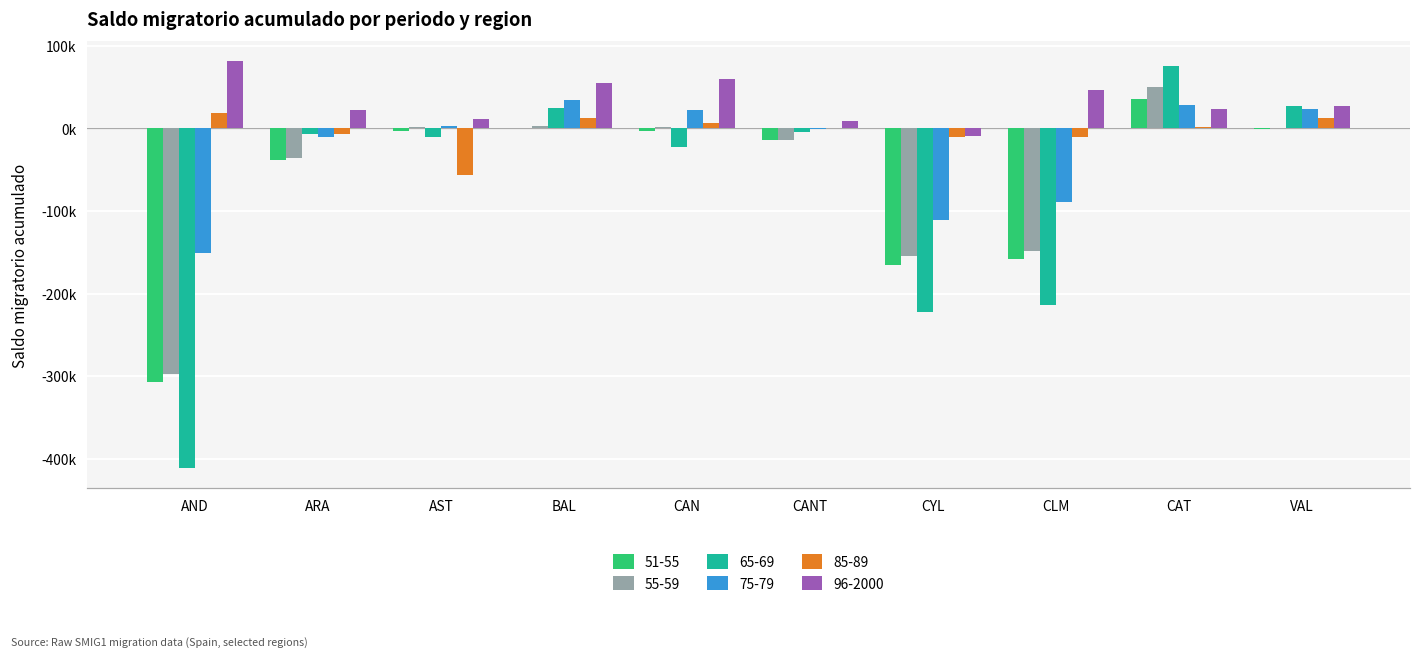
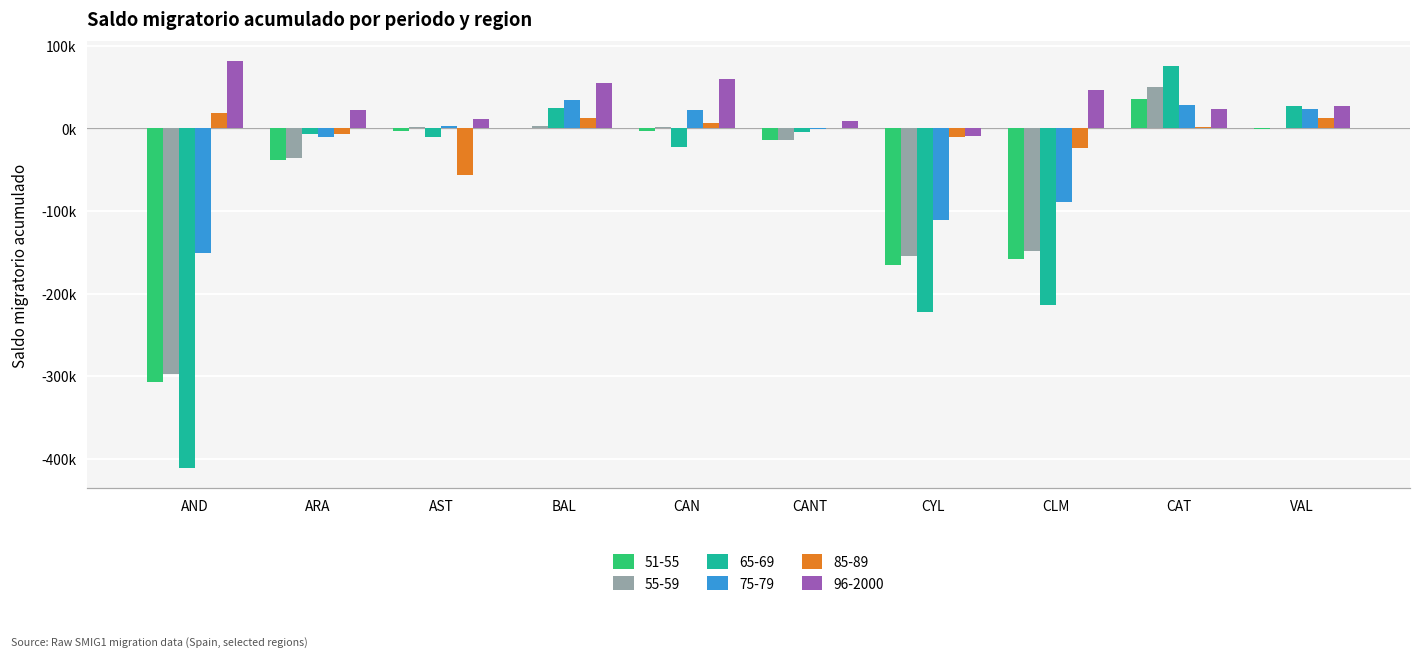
  {
    "55-59": {
      "AND": -300000,
      "ARA": -40000,
      "CANT": -10000,
      "CYL": -150000,
      "CLM": -150000,
      "CAT": 50000
    },
    "75-79": {
      "AND": -150000,
      "ARA": -10000,
      "AST": 0,
      "BAL": 30000,
      "CAN": 20000,
      "CYL": -110000,
      "CLM": -90000,
      "CAT": 30000,
      "VAL": 20000
    },
    "85-89": {
      "AND": 20000,
      "ARA": -10000,
      "AST": -60000,
      "BAL": 10000,
      "CAN": 10000,
      "CYL": -10000,
-     "CLM": -10000,
+     "CLM": -20000,
      "VAL": 10000
    },
    "96-2000": {
      "AND": 80000,
      "ARA": 20000,
      "AST": 10000,
      "BAL": 60000,
      "CAN": 60000,
      "CANT": 10000,
      "CYL": -10000,
      "CLM": 50000,
      "CAT": 20000,
      "VAL": 30000
    }
  }
